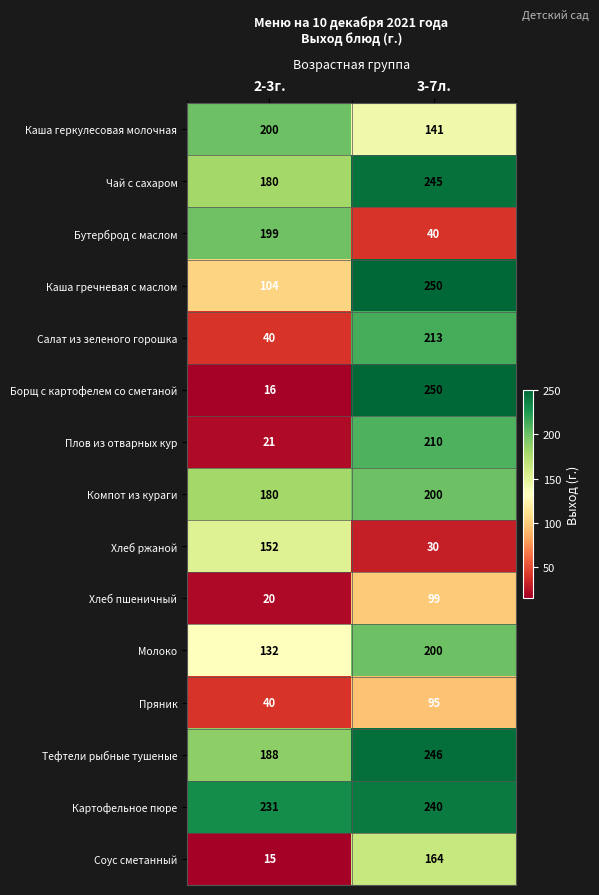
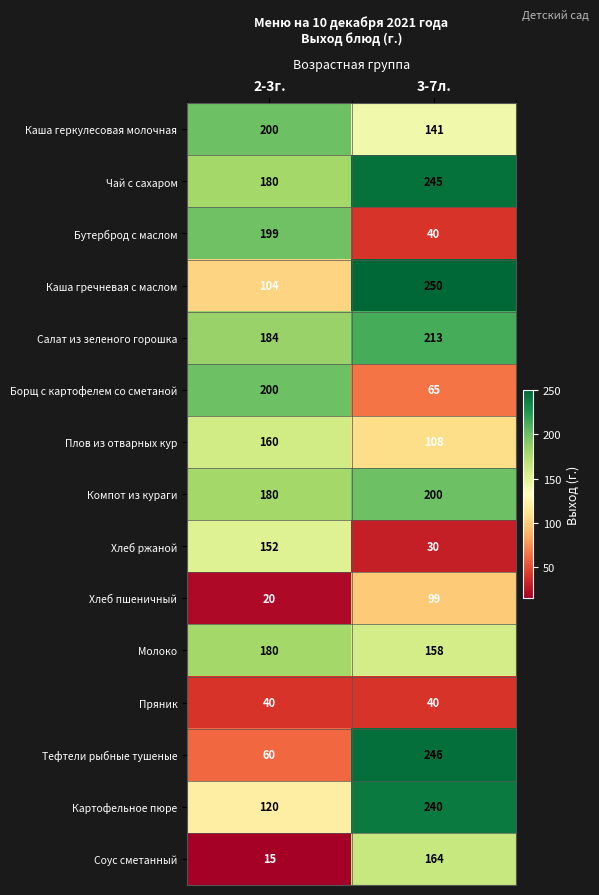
  {
    "Каша геркулесовая молочная": {
      "2-3г.": 200,
      "3-7л.": 141
    },
    "Чай с сахаром": {
      "2-3г.": 180,
      "3-7л.": 245
    },
    "Бутерброд с маслом": {
      "2-3г.": 199,
      "3-7л.": 40
    },
    "Каша гречневая с маслом": {
      "2-3г.": 104,
      "3-7л.": 250
    },
    "Салат из зеленого горошка": {
-     "2-3г.": 40,
+     "2-3г.": 184,
      "3-7л.": 213
    },
    "Борщ с картофелем со сметаной": {
-     "2-3г.": 16,
-     "3-7л.": 250
+     "2-3г.": 200,
+     "3-7л.": 65
    },
    "Плов из отварных кур": {
-     "2-3г.": 21,
-     "3-7л.": 210
+     "2-3г.": 160,
+     "3-7л.": 108
    },
    "Компот из кураги": {
      "2-3г.": 180,
      "3-7л.": 200
    },
    "Хлеб ржаной": {
      "2-3г.": 152,
      "3-7л.": 30
    },
    "Хлеб пшеничный": {
      "2-3г.": 20,
      "3-7л.": 99
    },
    "Молоко": {
-     "2-3г.": 132,
-     "3-7л.": 200
+     "2-3г.": 180,
+     "3-7л.": 158
    },
    "Пряник": {
      "2-3г.": 40,
-     "3-7л.": 95
+     "3-7л.": 40
    },
    "Тефтели рыбные тушеные": {
-     "2-3г.": 188,
+     "2-3г.": 60,
      "3-7л.": 246
    },
    "Картофельное пюре": {
-     "2-3г.": 231,
+     "2-3г.": 120,
      "3-7л.": 240
    },
    "Соус сметанный": {
      "2-3г.": 15,
      "3-7л.": 164
    }
  }
